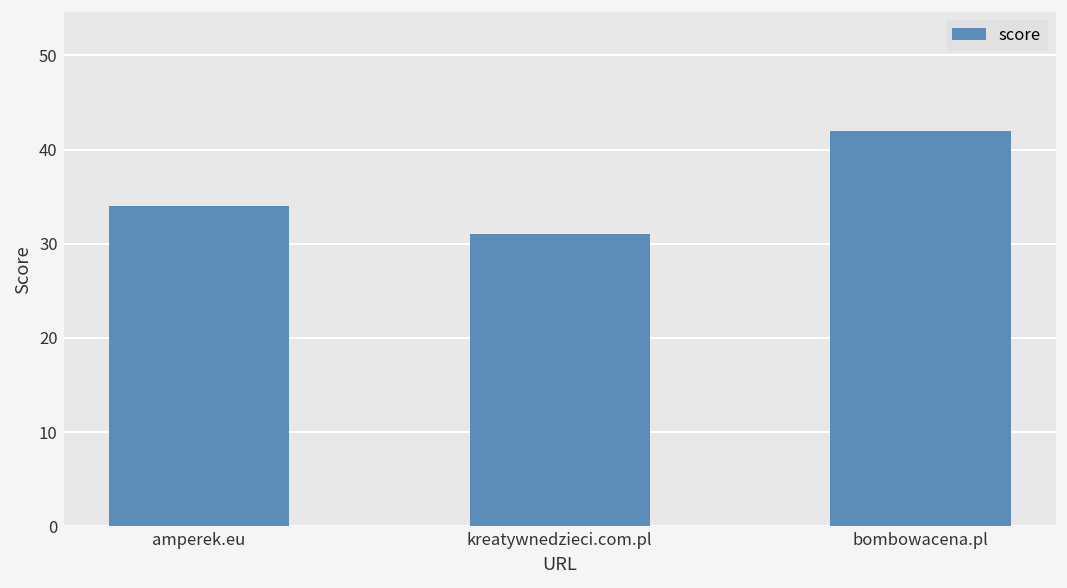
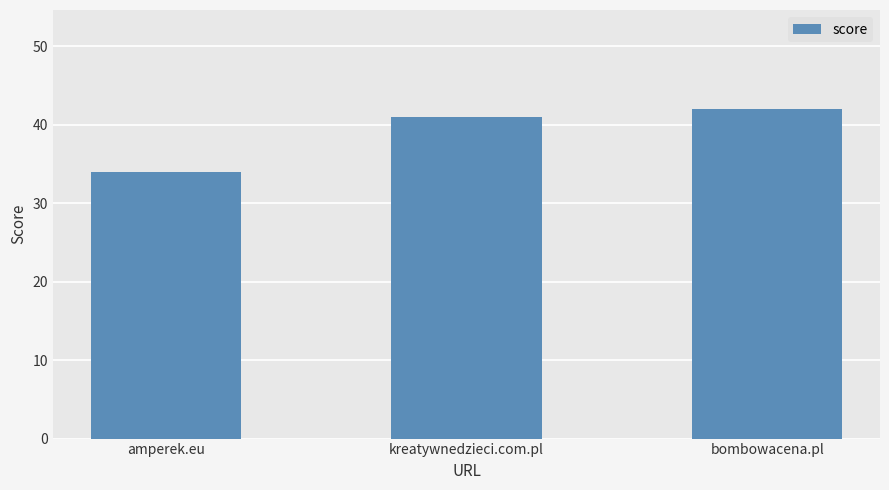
  {
    "amperek.eu": 34,
-   "kreatywnedzieci.com.pl": 31,
+   "kreatywnedzieci.com.pl": 41,
    "bombowacena.pl": 42
  }
